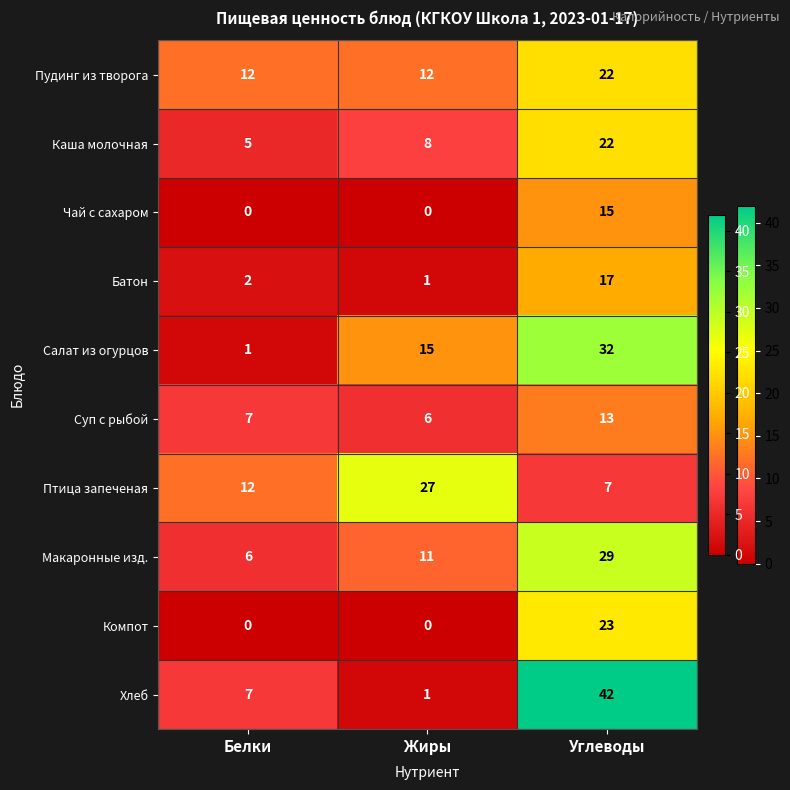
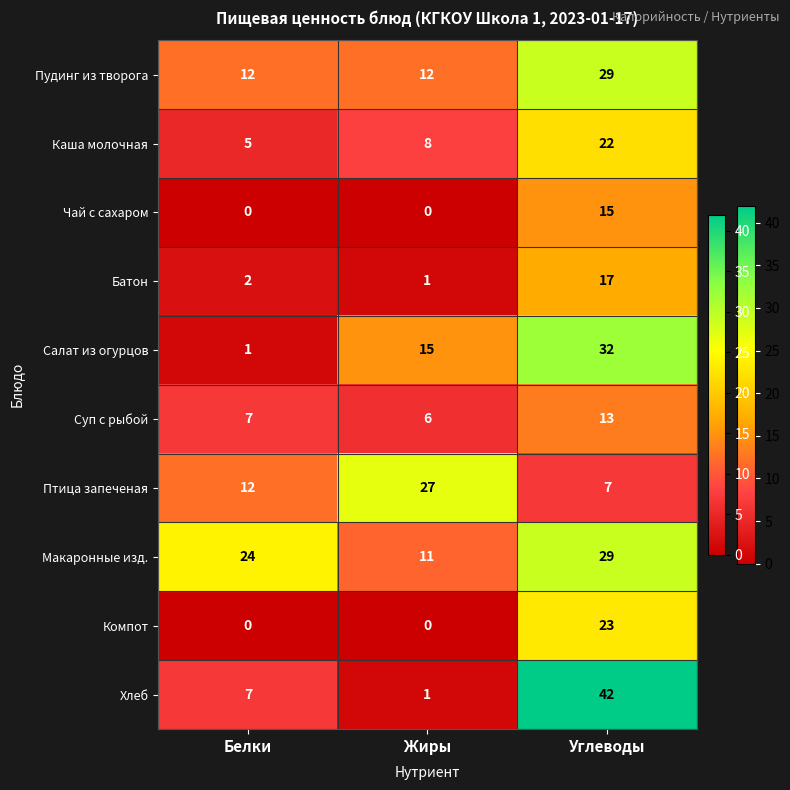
  {
    "Пудинг из творога": {
      "Белки": 12,
      "Жиры": 12,
-     "Углеводы": 22
+     "Углеводы": 29
    },
    "Каша молочная": {
      "Белки": 5,
      "Жиры": 8,
      "Углеводы": 22
    },
    "Чай с сахаром": {
      "Белки": 0,
      "Жиры": 0,
      "Углеводы": 15
    },
    "Батон": {
      "Белки": 2,
      "Жиры": 1,
      "Углеводы": 17
    },
    "Салат из огурцов": {
      "Белки": 1,
      "Жиры": 15,
      "Углеводы": 32
    },
    "Суп с рыбой": {
      "Белки": 7,
      "Жиры": 6,
      "Углеводы": 13
    },
    "Птица запеченая": {
      "Белки": 12,
      "Жиры": 27,
      "Углеводы": 7
    },
    "Макаронные изд.": {
-     "Белки": 6,
+     "Белки": 24,
      "Жиры": 11,
      "Углеводы": 29
    },
    "Компот": {
      "Белки": 0,
      "Жиры": 0,
      "Углеводы": 23
    },
    "Хлеб": {
      "Белки": 7,
      "Жиры": 1,
      "Углеводы": 42
    }
  }
